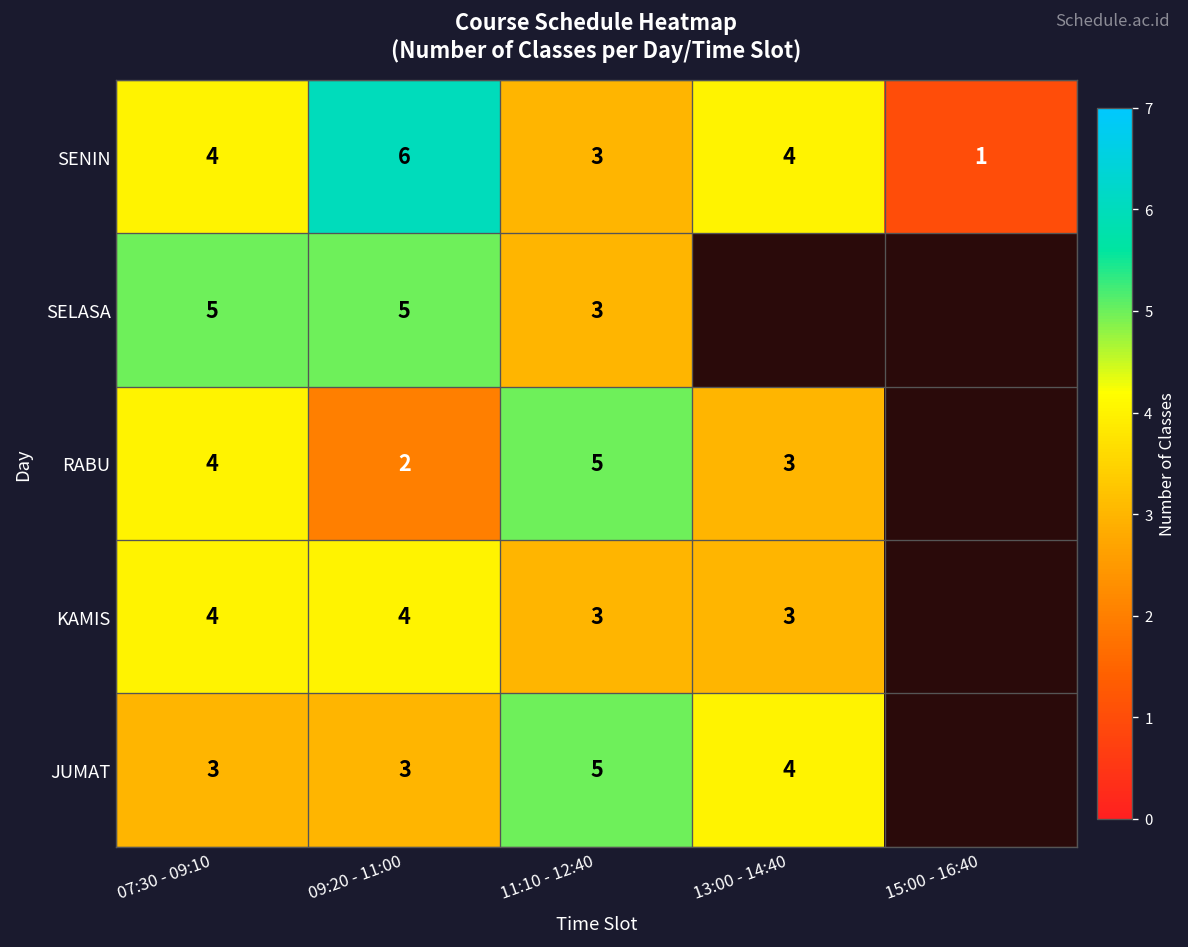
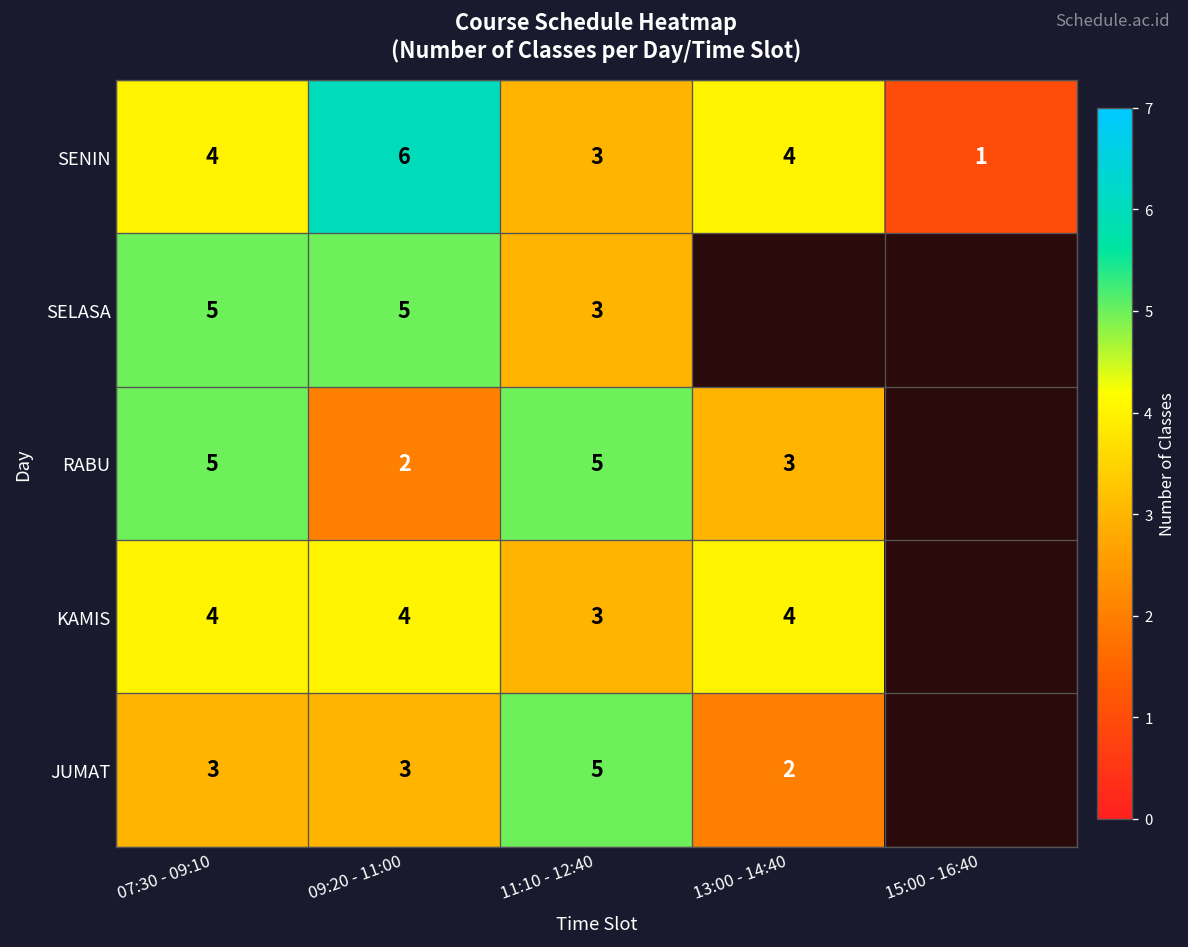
  {
    "SENIN": {
      "07:30 - 09:10": 4,
      "09:20 - 11:00": 6,
      "11:10 - 12:40": 3,
      "13:00 - 14:40": 4,
      "15:00 - 16:40": 1
    },
    "SELASA": {
      "07:30 - 09:10": 5,
      "09:20 - 11:00": 5,
      "11:10 - 12:40": 3
    },
    "RABU": {
-     "07:30 - 09:10": 4,
+     "07:30 - 09:10": 5,
      "09:20 - 11:00": 2,
      "11:10 - 12:40": 5,
      "13:00 - 14:40": 3
    },
    "KAMIS": {
      "07:30 - 09:10": 4,
      "09:20 - 11:00": 4,
      "11:10 - 12:40": 3,
-     "13:00 - 14:40": 3
+     "13:00 - 14:40": 4
    },
    "JUMAT": {
      "07:30 - 09:10": 3,
      "09:20 - 11:00": 3,
      "11:10 - 12:40": 5,
-     "13:00 - 14:40": 4
+     "13:00 - 14:40": 2
    }
  }
